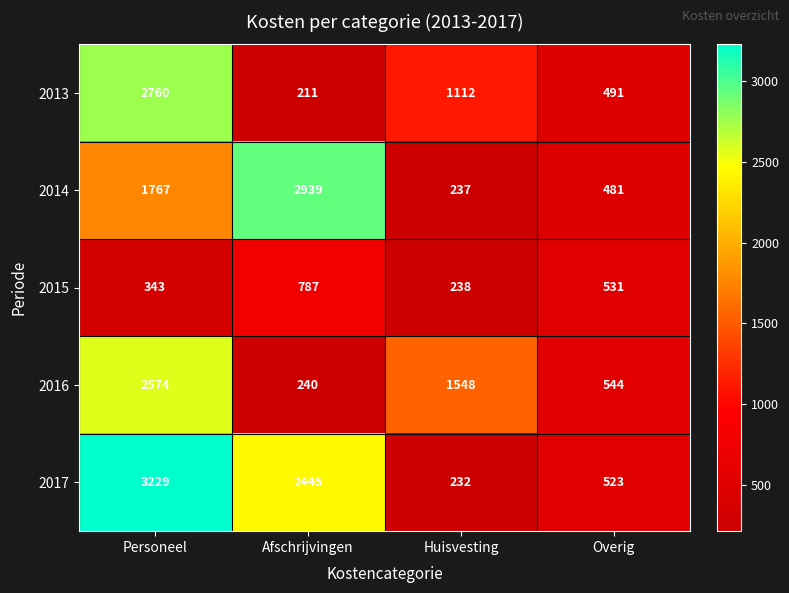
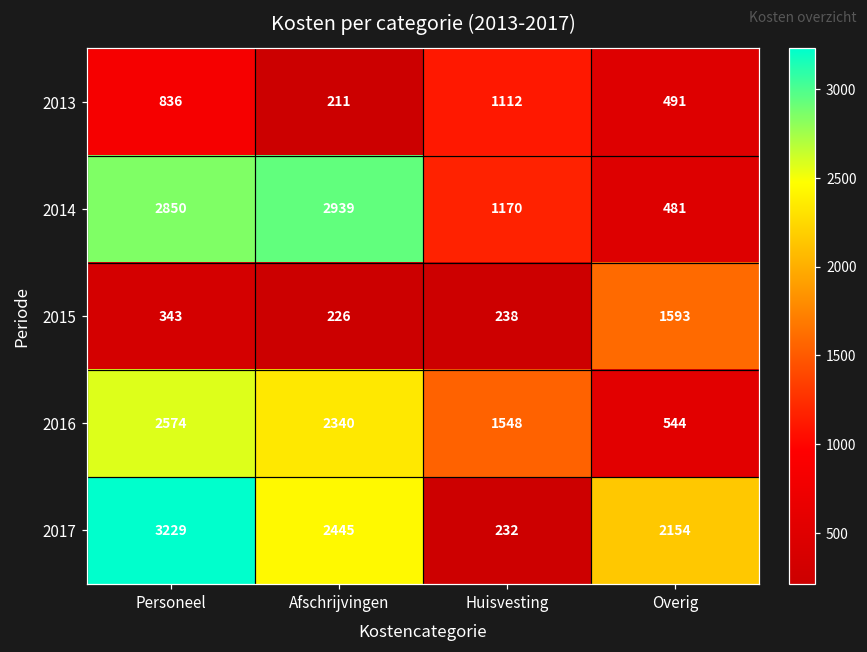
  {
    "2013": {
-     "Personeel": 2760,
+     "Personeel": 836,
      "Afschrijvingen": 211,
      "Huisvesting": 1112,
      "Overig": 491
    },
    "2014": {
-     "Personeel": 1767,
+     "Personeel": 2850,
      "Afschrijvingen": 2939,
-     "Huisvesting": 237,
+     "Huisvesting": 1170,
      "Overig": 481
    },
    "2015": {
      "Personeel": 343,
-     "Afschrijvingen": 787,
+     "Afschrijvingen": 226,
      "Huisvesting": 238,
-     "Overig": 531
+     "Overig": 1593
    },
    "2016": {
      "Personeel": 2574,
-     "Afschrijvingen": 240,
+     "Afschrijvingen": 2340,
      "Huisvesting": 1548,
      "Overig": 544
    },
    "2017": {
      "Personeel": 3229,
      "Afschrijvingen": 2445,
      "Huisvesting": 232,
-     "Overig": 523
+     "Overig": 2154
    }
  }
